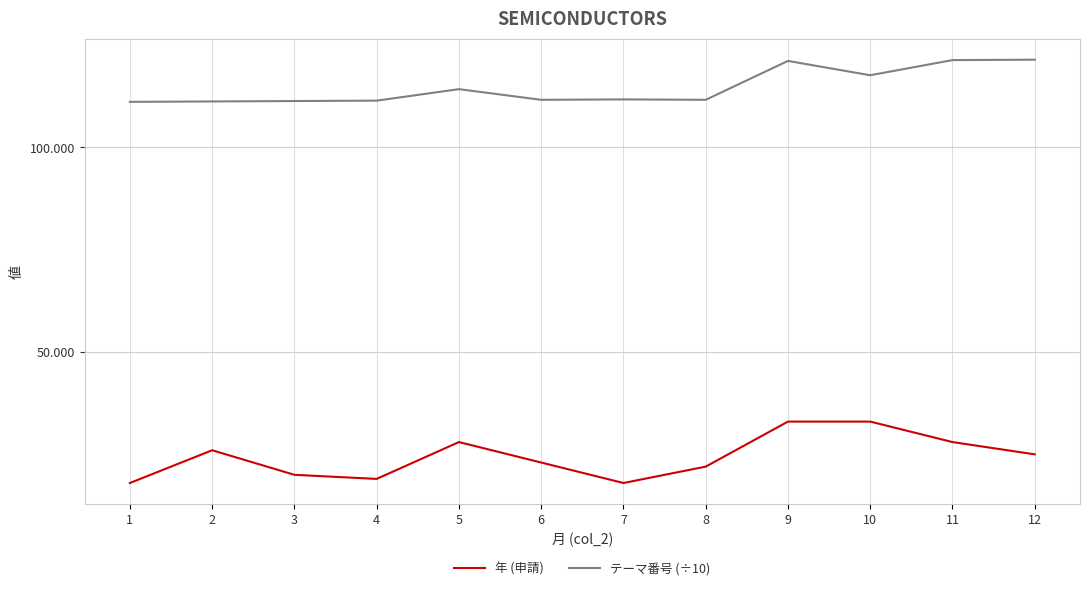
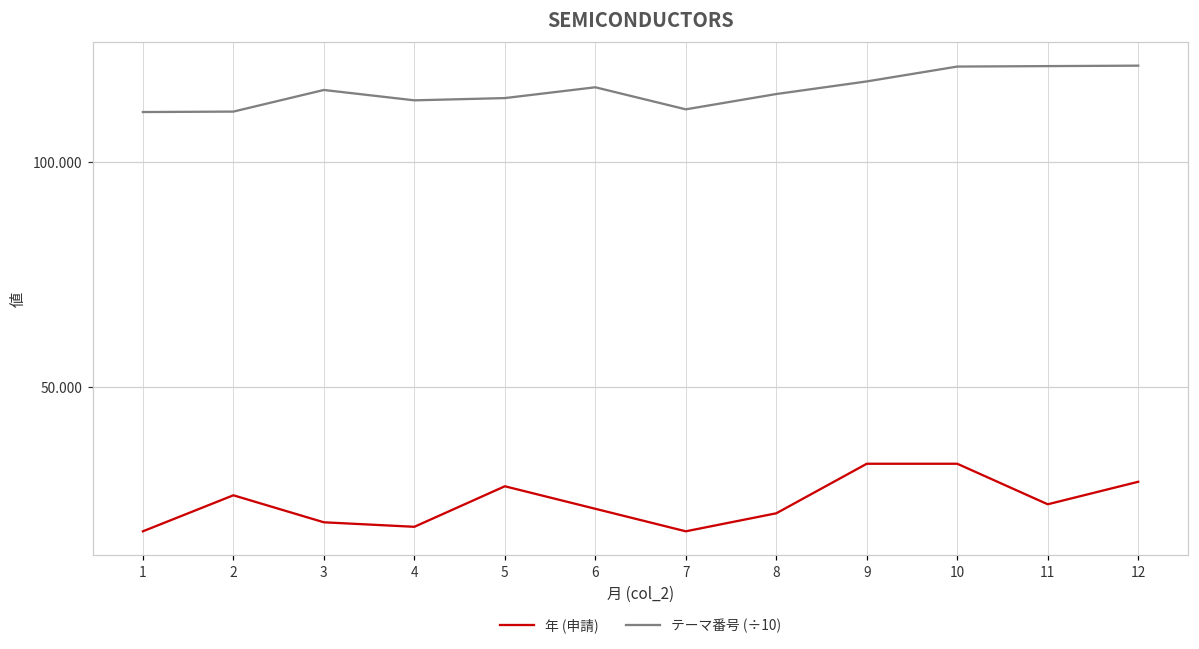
  {
    "年 (申請)": {
      "1": 18,
      "2": 26,
      "3": 20,
      "4": 19,
      "5": 28,
      "6": 23,
      "7": 18,
      "8": 22,
      "9": 33,
      "10": 33,
-     "11": 28,
-     "12": 25
+     "11": 24,
+     "12": 29
    },
    "テーマ番号 (÷10)": {
      "1": 111,
      "2": 111,
-     "3": 111,
-     "4": 111,
+     "3": 116,
+     "4": 114,
      "5": 114,
-     "6": 112,
+     "6": 117,
      "7": 112,
-     "8": 112,
-     "9": 121,
-     "10": 118,
+     "8": 115,
+     "9": 118,
+     "10": 121,
      "11": 121,
      "12": 121
    }
  }
